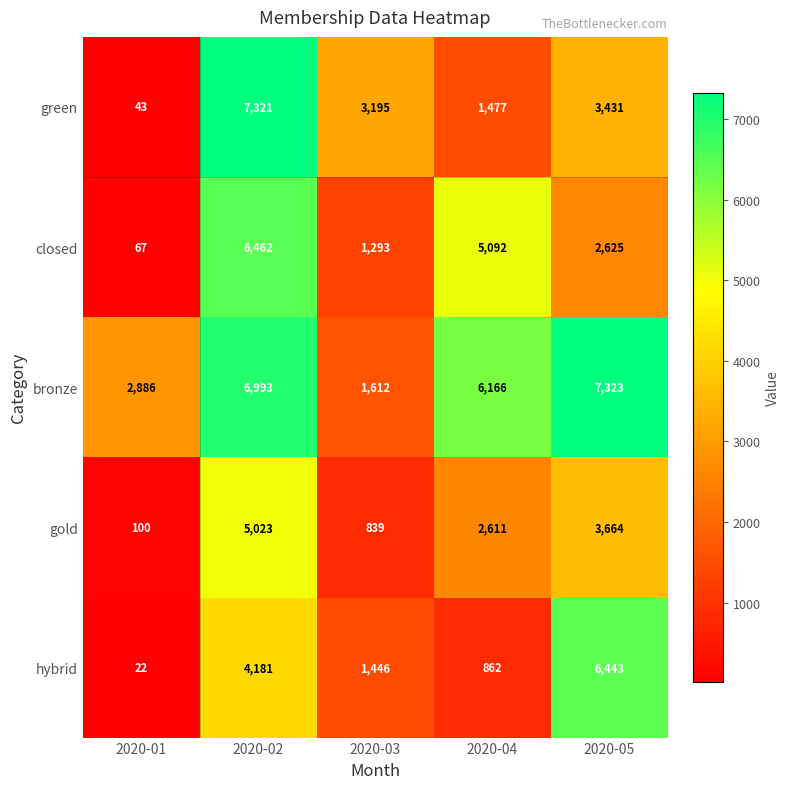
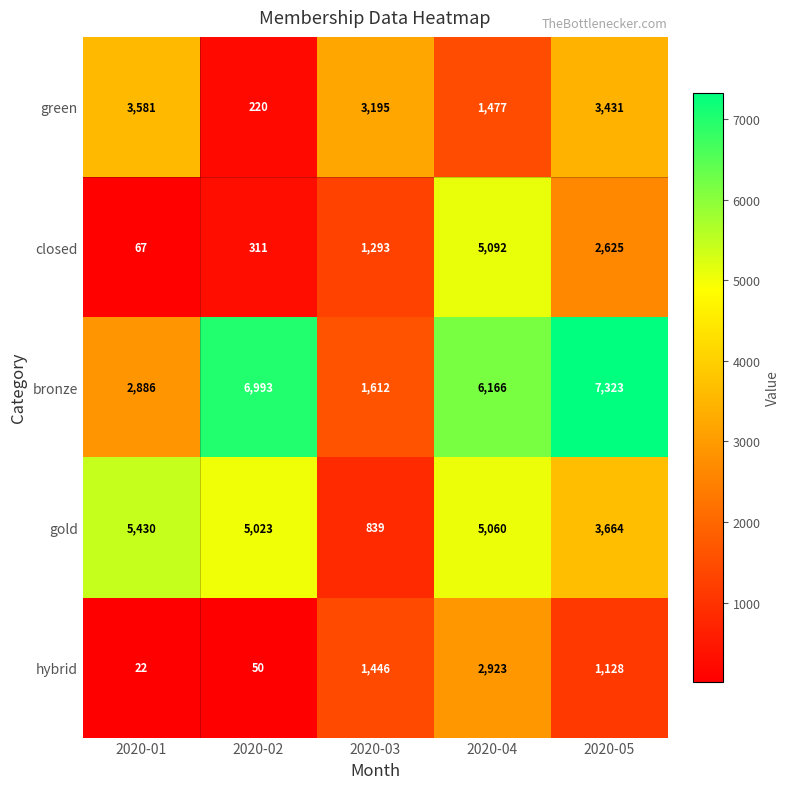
  {
    "green": {
-     "2020-01": "43",
-     "2020-02": "7,321",
+     "2020-01": "3,581",
+     "2020-02": "220",
      "2020-03": "3,195",
      "2020-04": "1,477",
      "2020-05": "3,431"
    },
    "closed": {
      "2020-01": "67",
-     "2020-02": "6,462",
+     "2020-02": "311",
      "2020-03": "1,293",
      "2020-04": "5,092",
      "2020-05": "2,625"
    },
    "bronze": {
      "2020-01": "2,886",
      "2020-02": "6,993",
      "2020-03": "1,612",
      "2020-04": "6,166",
      "2020-05": "7,323"
    },
    "gold": {
-     "2020-01": "100",
+     "2020-01": "5,430",
      "2020-02": "5,023",
      "2020-03": "839",
-     "2020-04": "2,611",
+     "2020-04": "5,060",
      "2020-05": "3,664"
    },
    "hybrid": {
      "2020-01": "22",
-     "2020-02": "4,181",
+     "2020-02": "50",
      "2020-03": "1,446",
-     "2020-04": "862",
-     "2020-05": "6,443"
+     "2020-04": "2,923",
+     "2020-05": "1,128"
    }
  }
